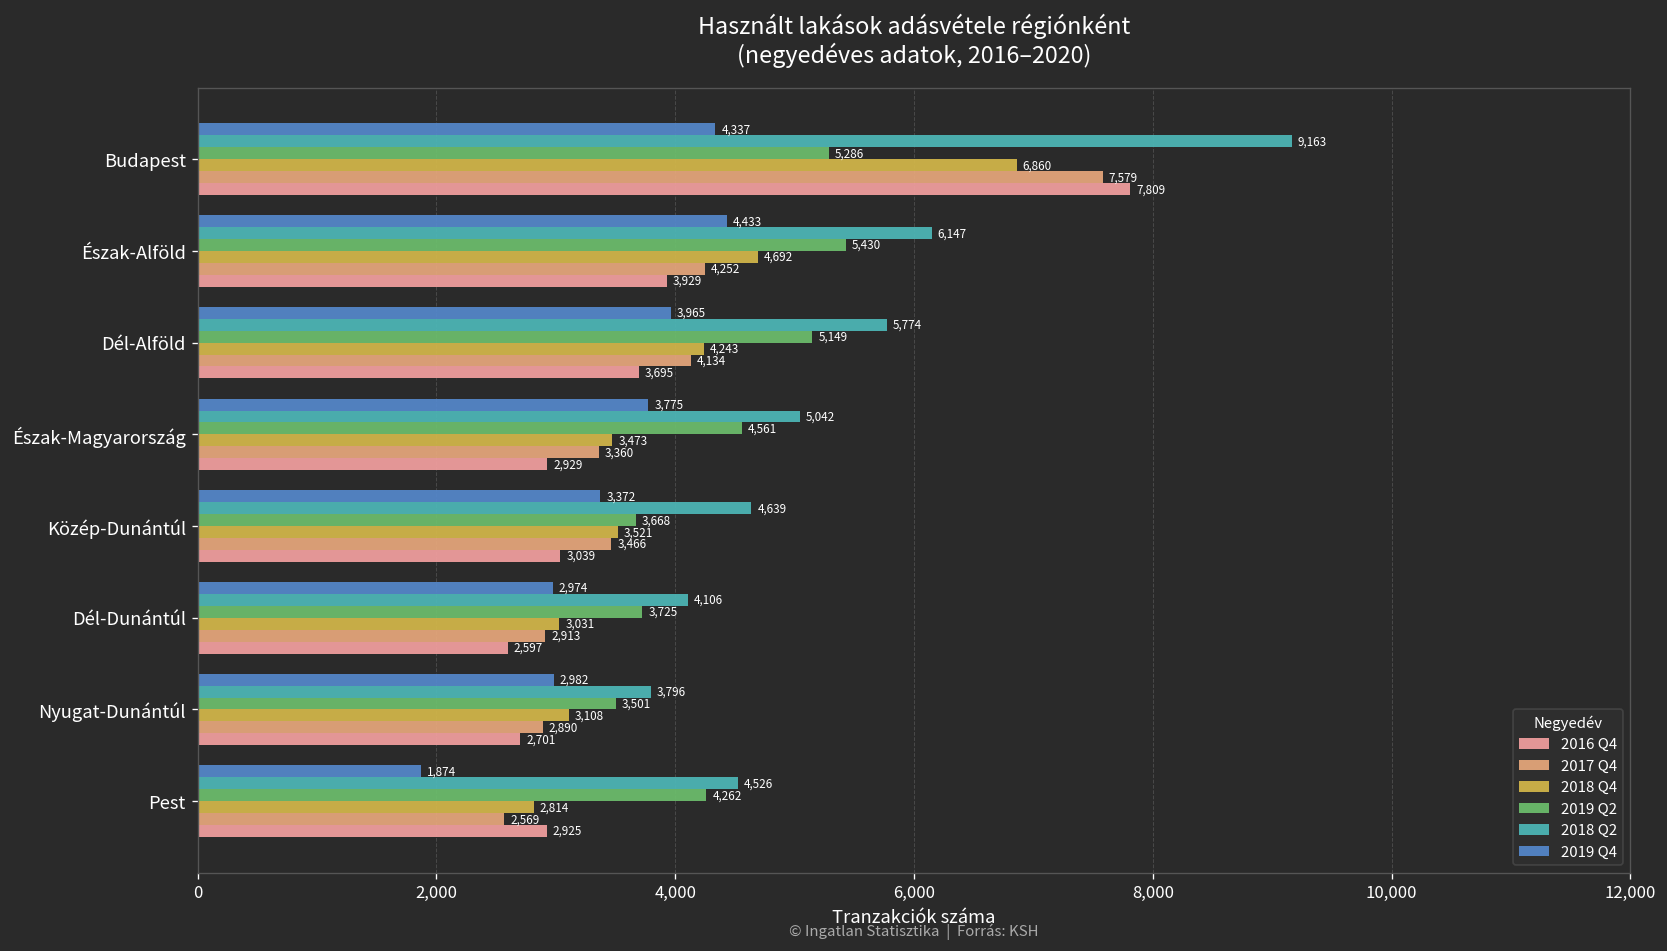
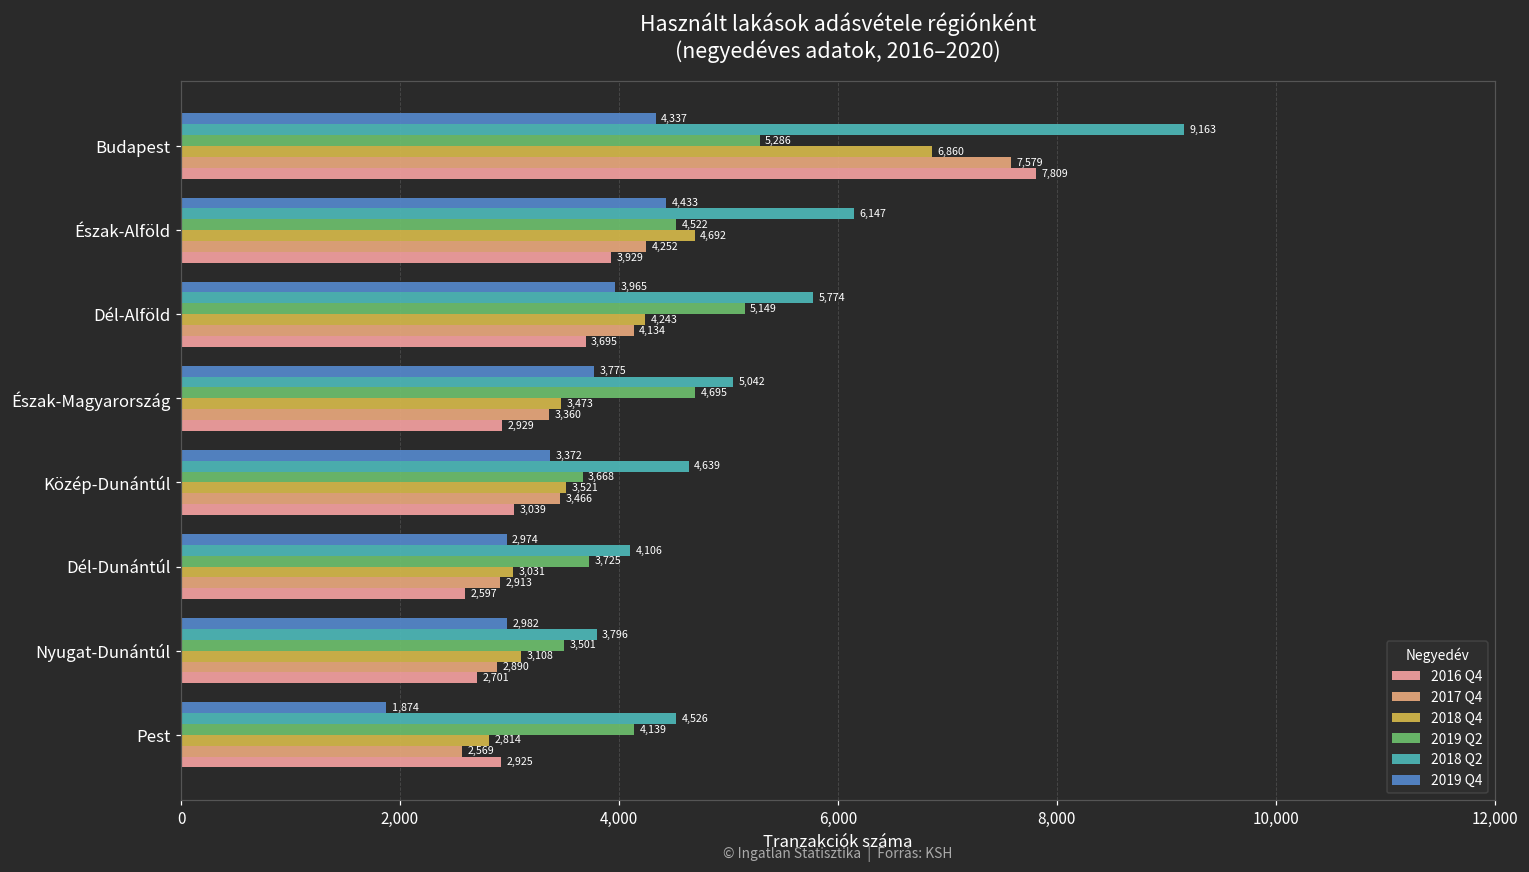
  {
    "2019 Q2": {
      "Budapest": "5,286",
-     "Észak-Alföld": "5,430",
+     "Észak-Alföld": "4,522",
      "Dél-Alföld": "5,149",
-     "Észak-Magyarország": "4,561",
+     "Észak-Magyarország": "4,695",
      "Közép-Dunántúl": "3,668",
      "Dél-Dunántúl": "3,725",
      "Nyugat-Dunántúl": "3,501",
-     "Pest": "4,262"
+     "Pest": "4,139"
    }
  }
